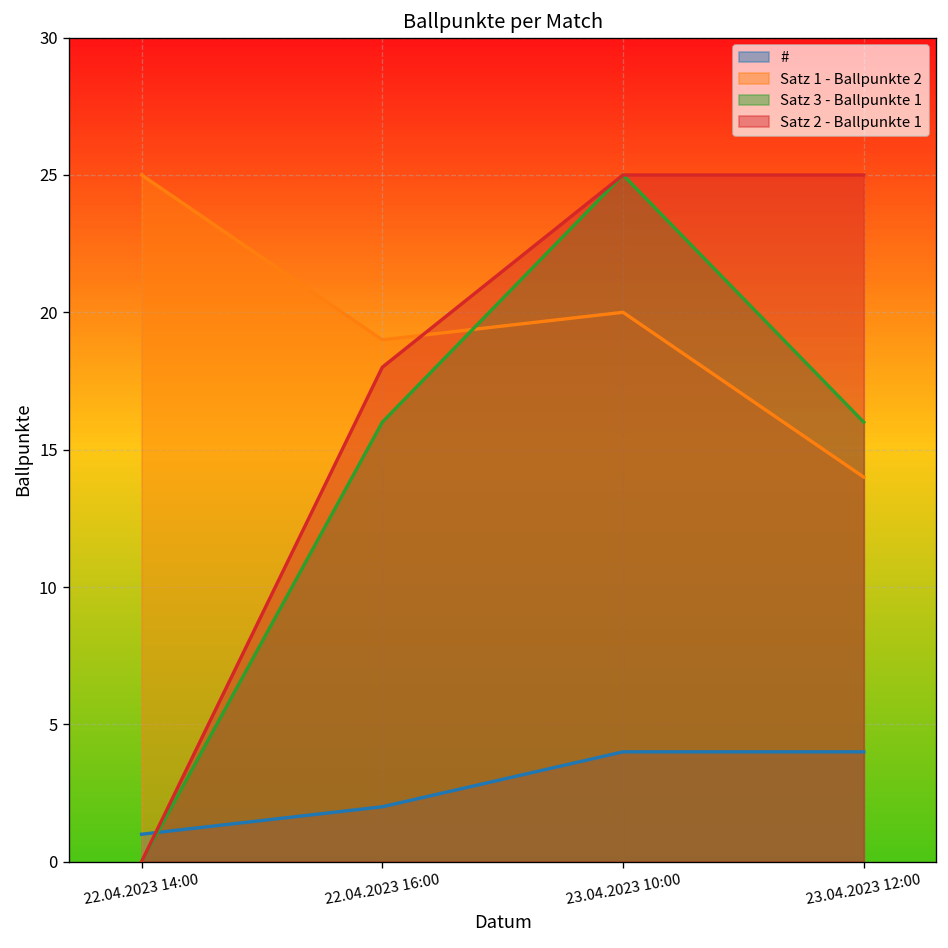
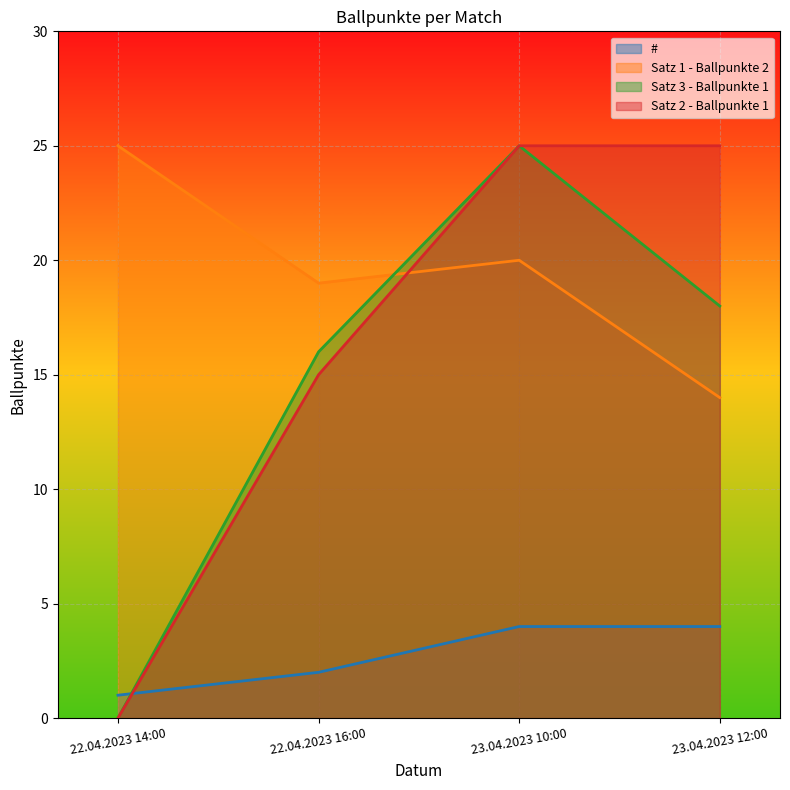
  {
    "#": {
      "22.04.2023 14:00": 1,
      "22.04.2023 16:00": 2,
      "23.04.2023 10:00": 4,
      "23.04.2023 12:00": 4
    },
    "Satz 1 - Ballpunkte 2": {
      "22.04.2023 14:00": 25,
      "22.04.2023 16:00": 19,
      "23.04.2023 10:00": 20,
      "23.04.2023 12:00": 14
    },
    "Satz 3 - Ballpunkte 1": {
      "22.04.2023 16:00": 16,
-     "23.04.2023 12:00": 16
+     "23.04.2023 12:00": 18
    },
    "Satz 2 - Ballpunkte 1": {
-     "22.04.2023 16:00": 18,
+     "22.04.2023 16:00": 15,
      "23.04.2023 12:00": 25
    }
  }
